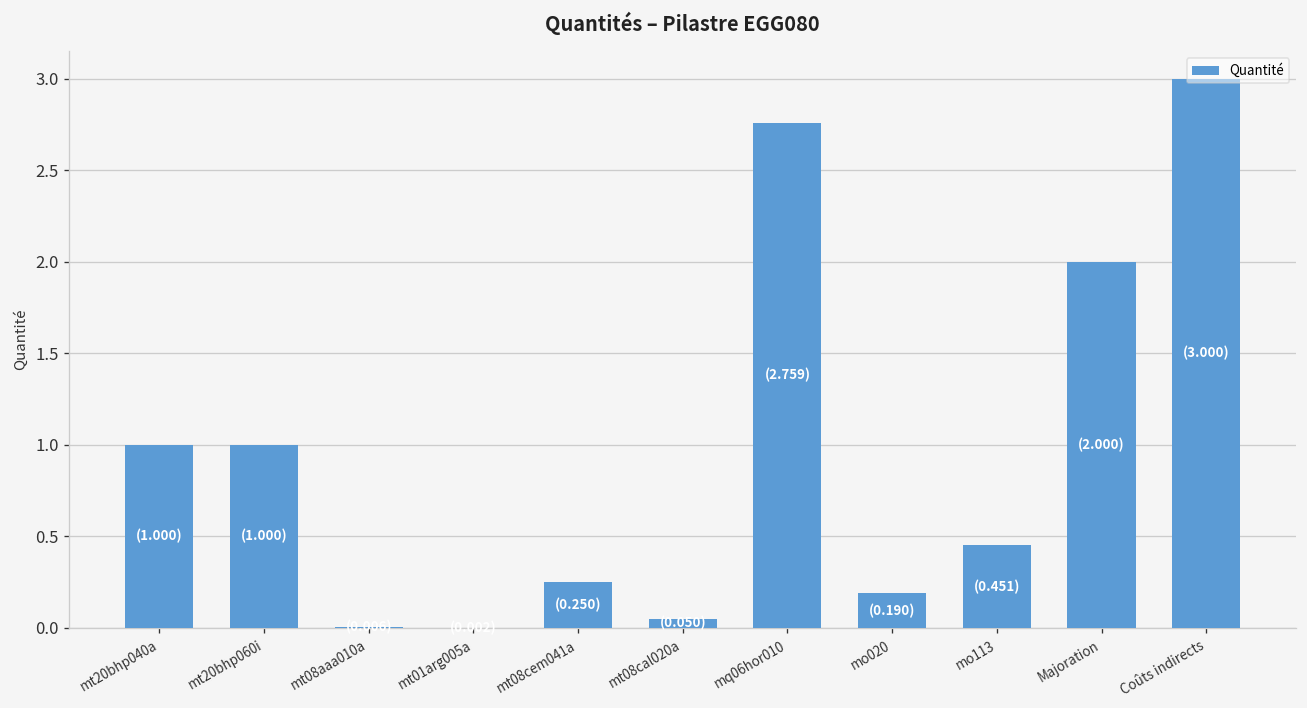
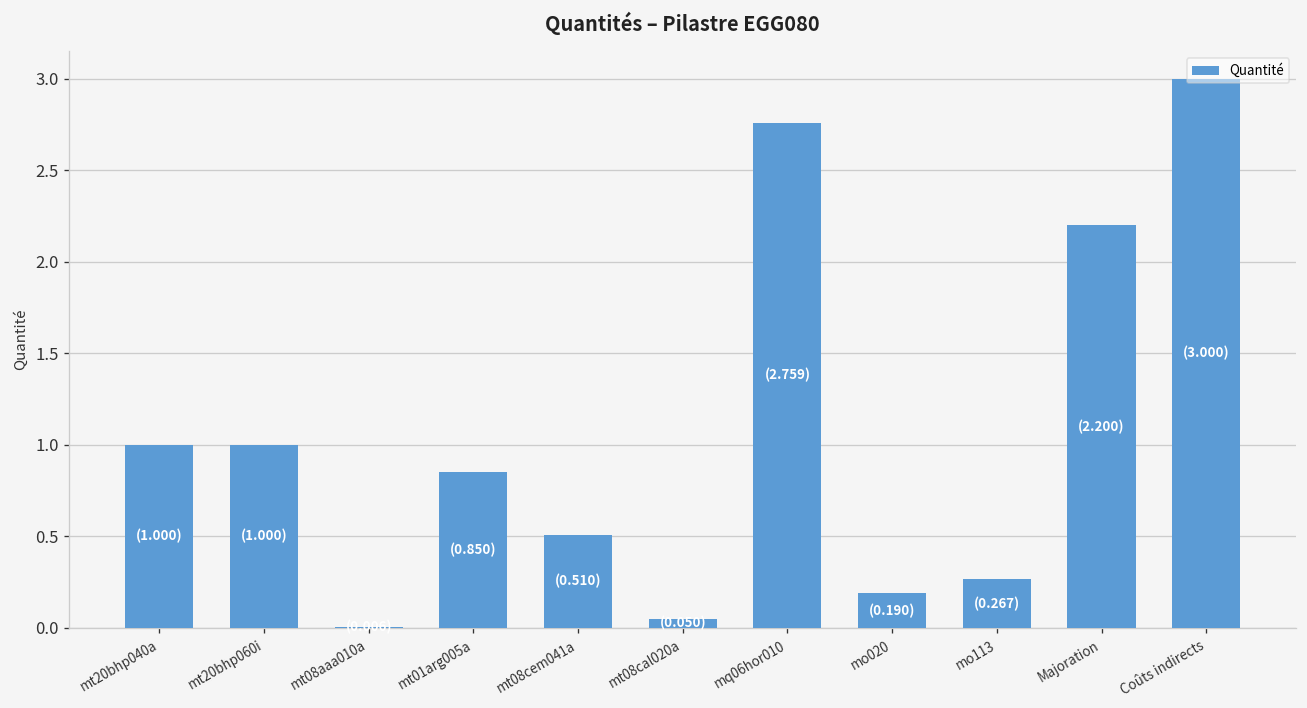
  {
    "mt20bhp040a": "(1.000)",
    "mt20bhp060i": "(1.000)",
-   "mt01arg005a": "0.00",
-   "mt08cem041a": "(0.250)",
+   "mt01arg005a": "0.85",
+   "mt08cem041a": "(0.510)",
    "mq06hor010": "(2.759)",
    "mo020": "(0.190)",
-   "mo113": "(0.451)",
-   "Majoration": "(2.000)"
+   "mo113": "(0.267)",
+   "Majoration": "(2.200)"
  }
